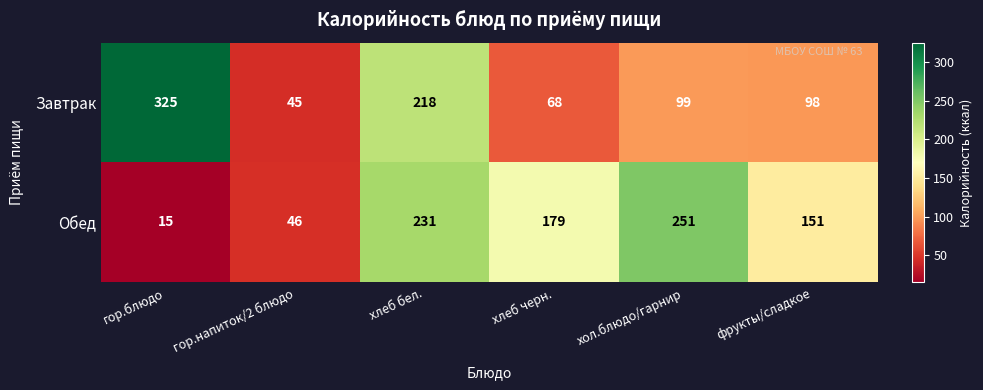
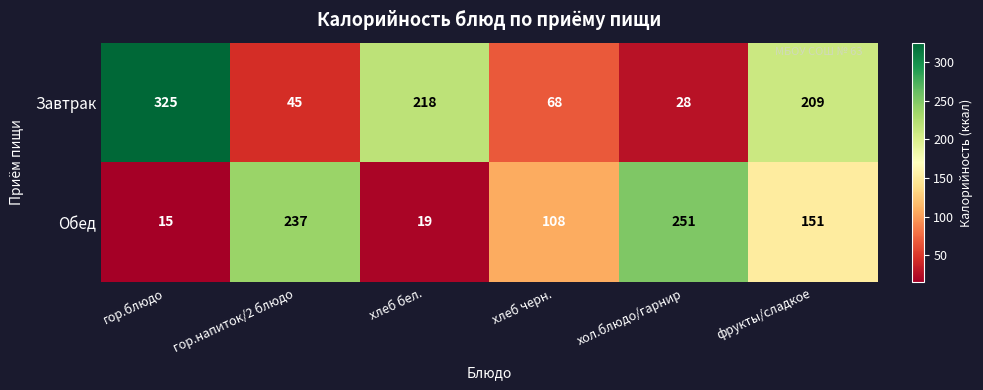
  {
    "Завтрак": {
      "гор.блюдо": 325,
      "гор.напиток/2 блюдо": 45,
      "хлеб бел.": 218,
      "хлеб черн.": 68,
-     "хол.блюдо/гарнир": 99,
-     "фрукты/сладкое": 98
+     "хол.блюдо/гарнир": 28,
+     "фрукты/сладкое": 209
    },
    "Обед": {
      "гор.блюдо": 15,
-     "гор.напиток/2 блюдо": 46,
-     "хлеб бел.": 231,
-     "хлеб черн.": 179,
+     "гор.напиток/2 блюдо": 237,
+     "хлеб бел.": 19,
+     "хлеб черн.": 108,
      "хол.блюдо/гарнир": 251,
      "фрукты/сладкое": 151
    }
  }
